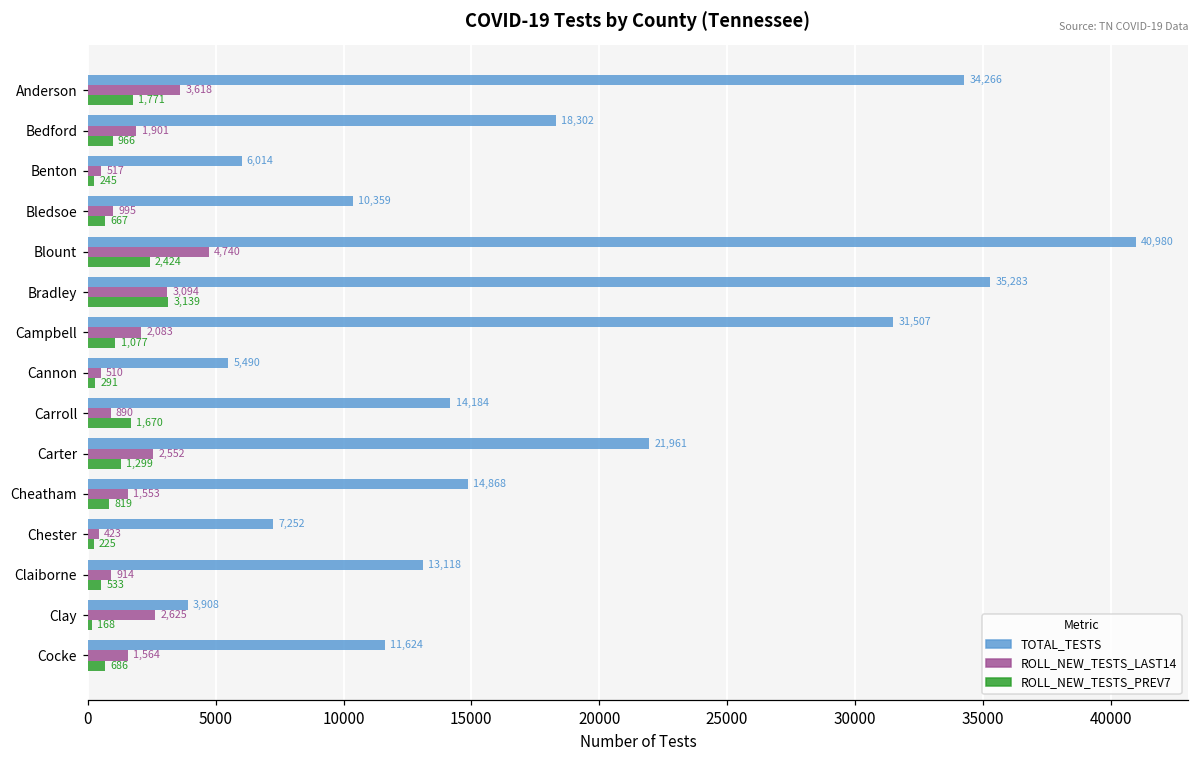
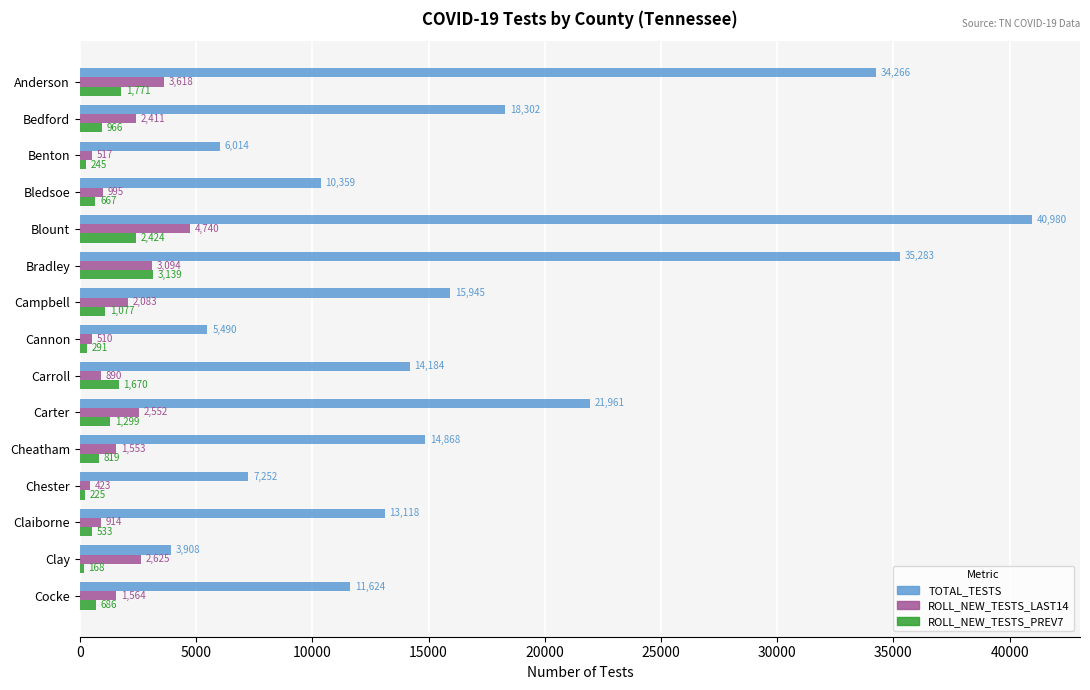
  {
    "TOTAL_TESTS": {
      "Anderson": "34,266",
      "Bedford": "18,302",
      "Benton": "6,014",
      "Bledsoe": "10,359",
      "Blount": "40,980",
      "Bradley": "35,283",
-     "Campbell": "31,507",
+     "Campbell": "15,945",
      "Cannon": "5,490",
      "Carroll": "14,184",
      "Carter": "21,961",
      "Cheatham": "14,868",
      "Chester": "7,252",
      "Claiborne": "13,118",
      "Clay": "3,908",
      "Cocke": "11,624"
    },
    "ROLL_NEW_TESTS_LAST14": {
      "Anderson": "3,618",
-     "Bedford": "1,901",
+     "Bedford": "2,411",
      "Benton": "517",
      "Bledsoe": "995",
      "Blount": "4,740",
      "Bradley": "3,094",
      "Campbell": "2,083",
      "Cannon": "510",
      "Carroll": "890",
      "Carter": "2,552",
      "Cheatham": "1,553",
      "Chester": "423",
      "Claiborne": "914",
      "Clay": "2,625",
      "Cocke": "1,564"
    },
    "ROLL_NEW_TESTS_PREV7": {
      "Anderson": "1,771",
      "Bedford": "966",
      "Benton": "245",
      "Bledsoe": "667",
      "Blount": "2,424",
      "Bradley": "3,139",
      "Campbell": "1,077",
      "Cannon": "291",
      "Carroll": "1,670",
      "Carter": "1,299",
      "Cheatham": "819",
      "Chester": "225",
      "Claiborne": "533",
      "Clay": "168",
      "Cocke": "686"
    }
  }
